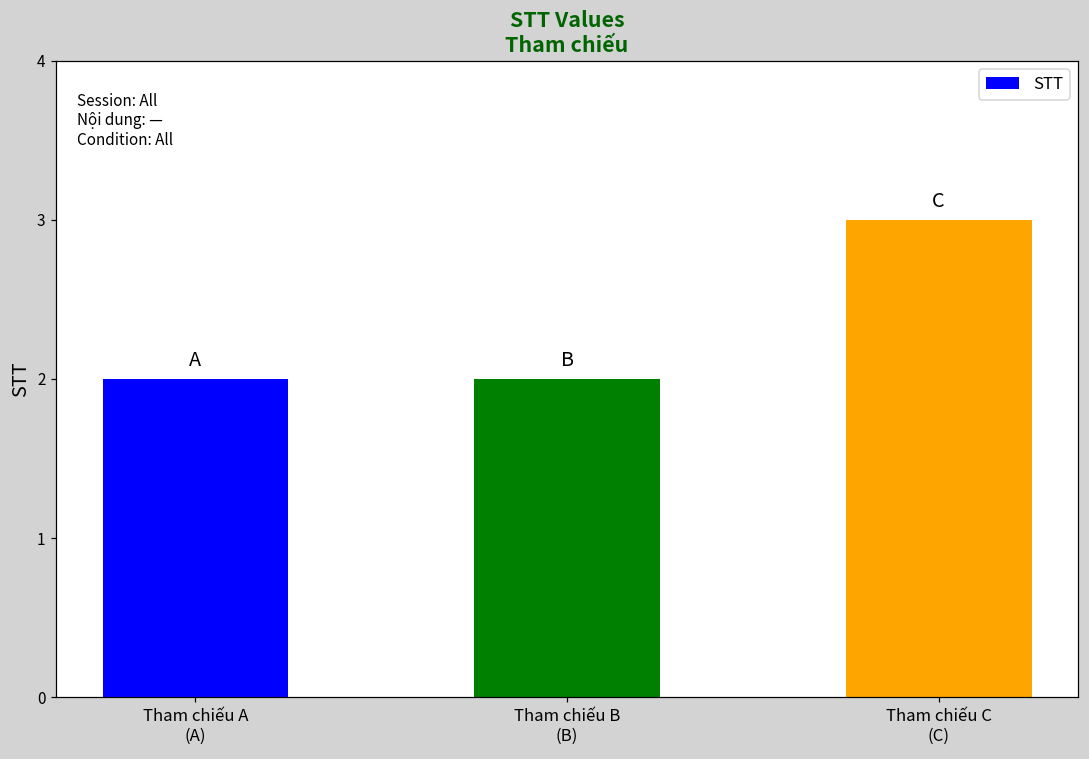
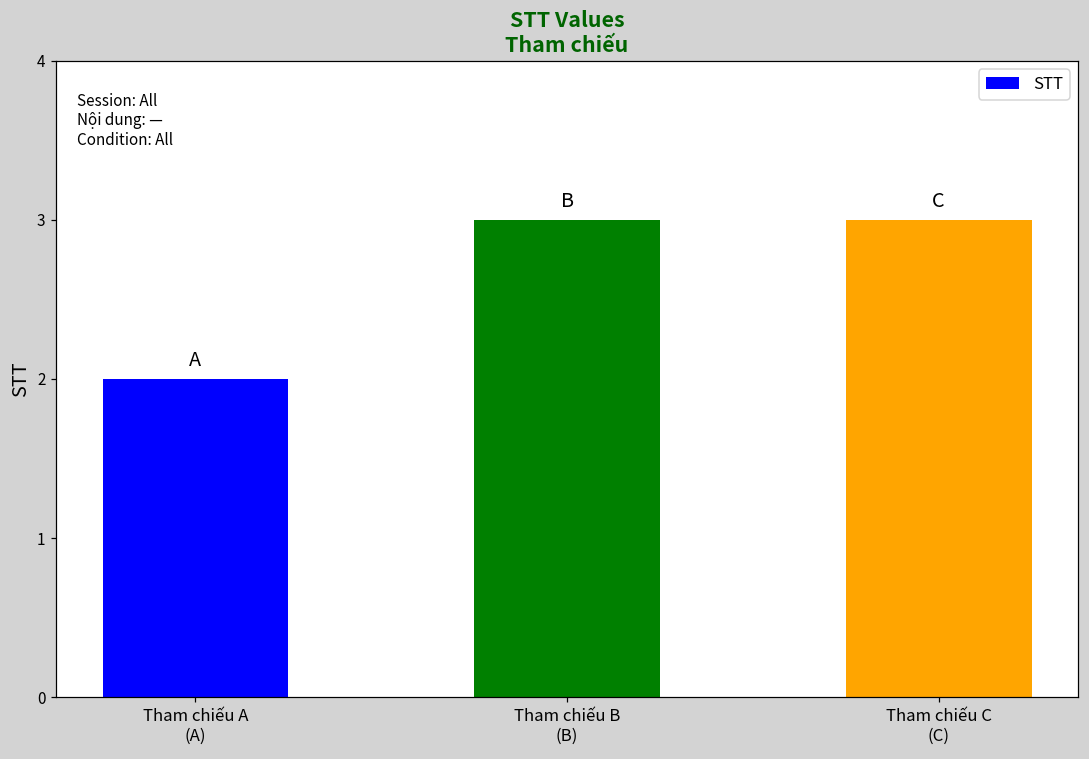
  {
    "Tham chiếu A (A)": 2,
-   "Tham chiếu B (B)": 2,
+   "Tham chiếu B (B)": 3,
    "Tham chiếu C (C)": 3
  }
